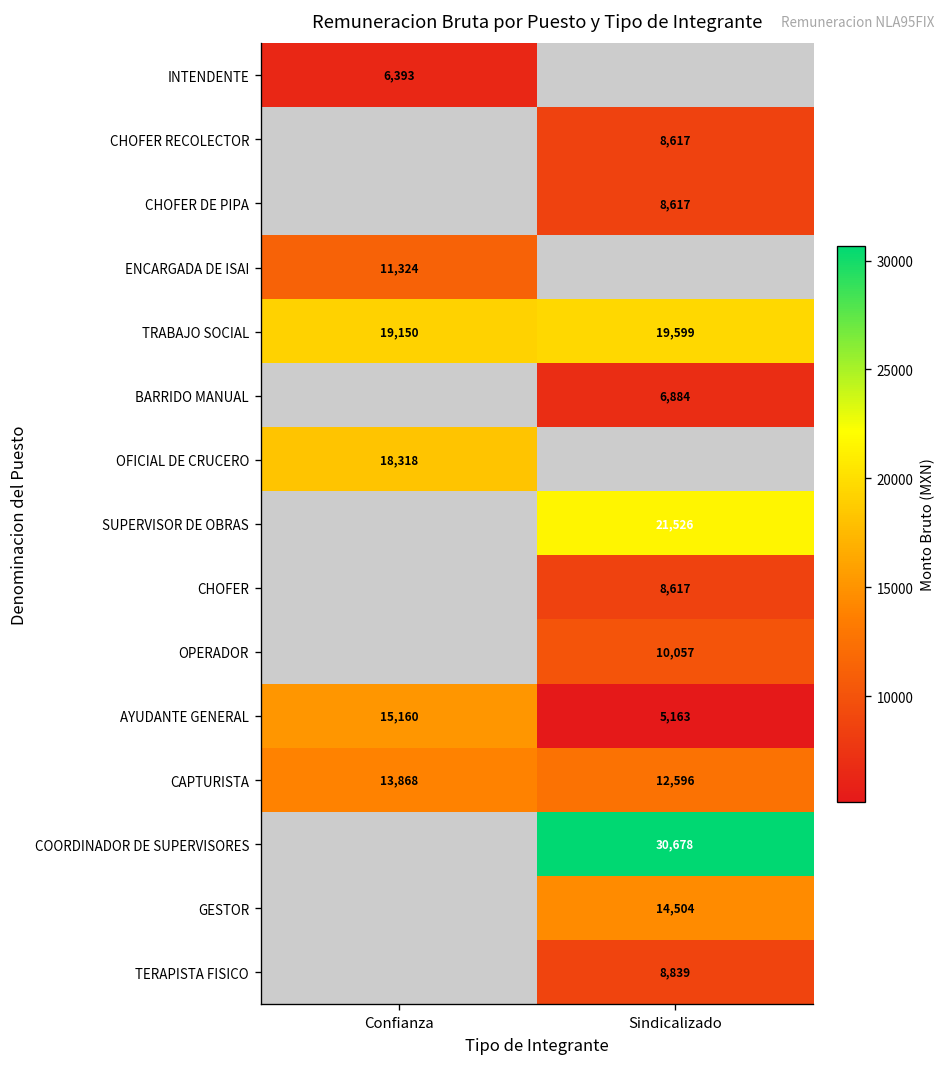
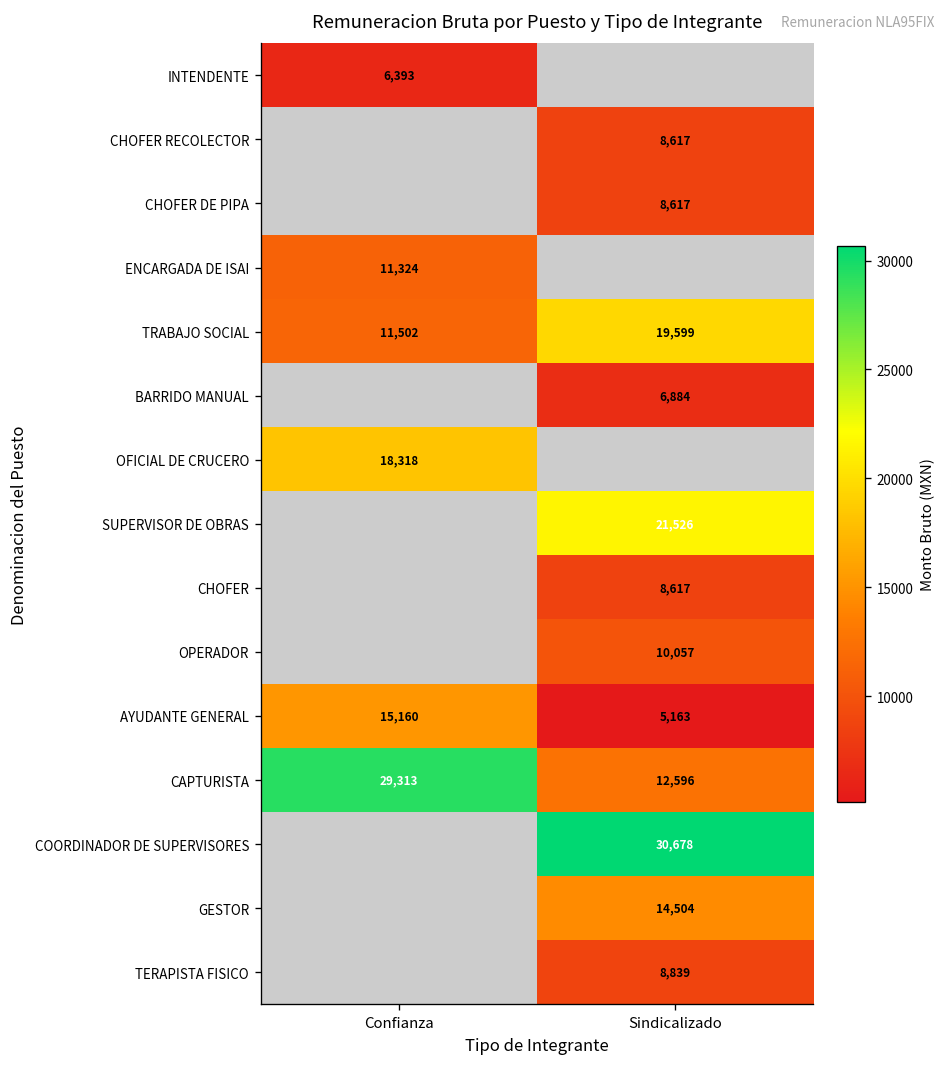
  {
    "INTENDENTE": {
      "Confianza": "6,393"
    },
    "CHOFER RECOLECTOR": {
      "Sindicalizado": "8,617"
    },
    "CHOFER DE PIPA": {
      "Sindicalizado": "8,617"
    },
    "ENCARGADA DE ISAI": {
      "Confianza": "11,324"
    },
    "TRABAJO SOCIAL": {
-     "Confianza": "19,150",
+     "Confianza": "11,502",
      "Sindicalizado": "19,599"
    },
    "BARRIDO MANUAL": {
      "Sindicalizado": "6,884"
    },
    "OFICIAL DE CRUCERO": {
      "Confianza": "18,318"
    },
    "SUPERVISOR DE OBRAS": {
      "Sindicalizado": "21,526"
    },
    "CHOFER": {
      "Sindicalizado": "8,617"
    },
    "OPERADOR": {
      "Sindicalizado": "10,057"
    },
    "AYUDANTE GENERAL": {
      "Confianza": "15,160",
      "Sindicalizado": "5,163"
    },
    "CAPTURISTA": {
-     "Confianza": "13,868",
+     "Confianza": "29,313",
      "Sindicalizado": "12,596"
    },
    "COORDINADOR DE SUPERVISORES": {
      "Sindicalizado": "30,678"
    },
    "GESTOR": {
      "Sindicalizado": "14,504"
    },
    "TERAPISTA FISICO": {
      "Sindicalizado": "8,839"
    }
  }
